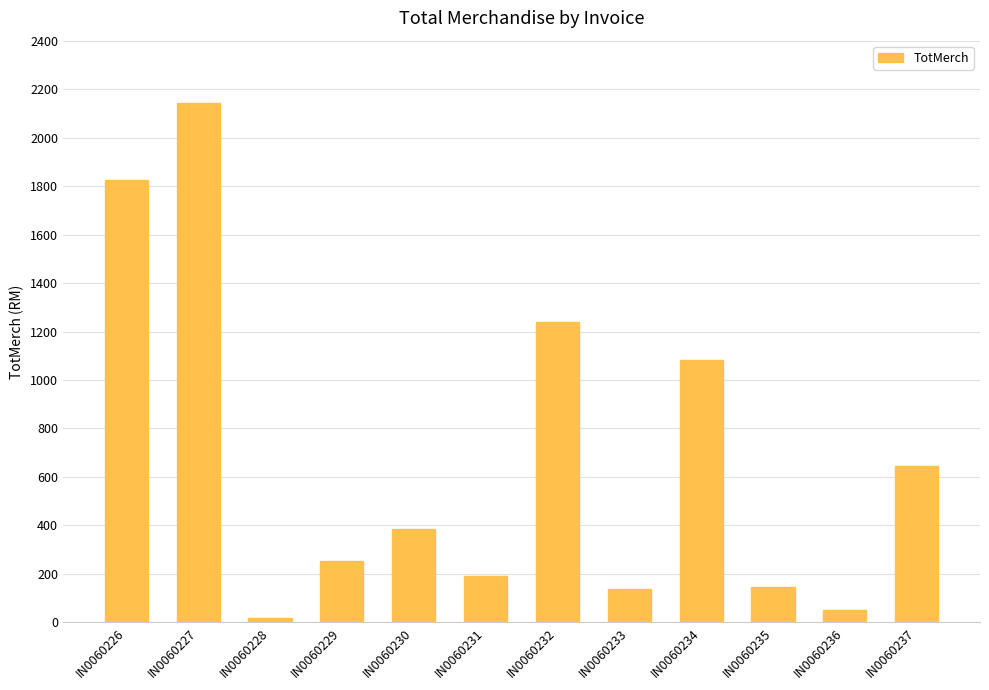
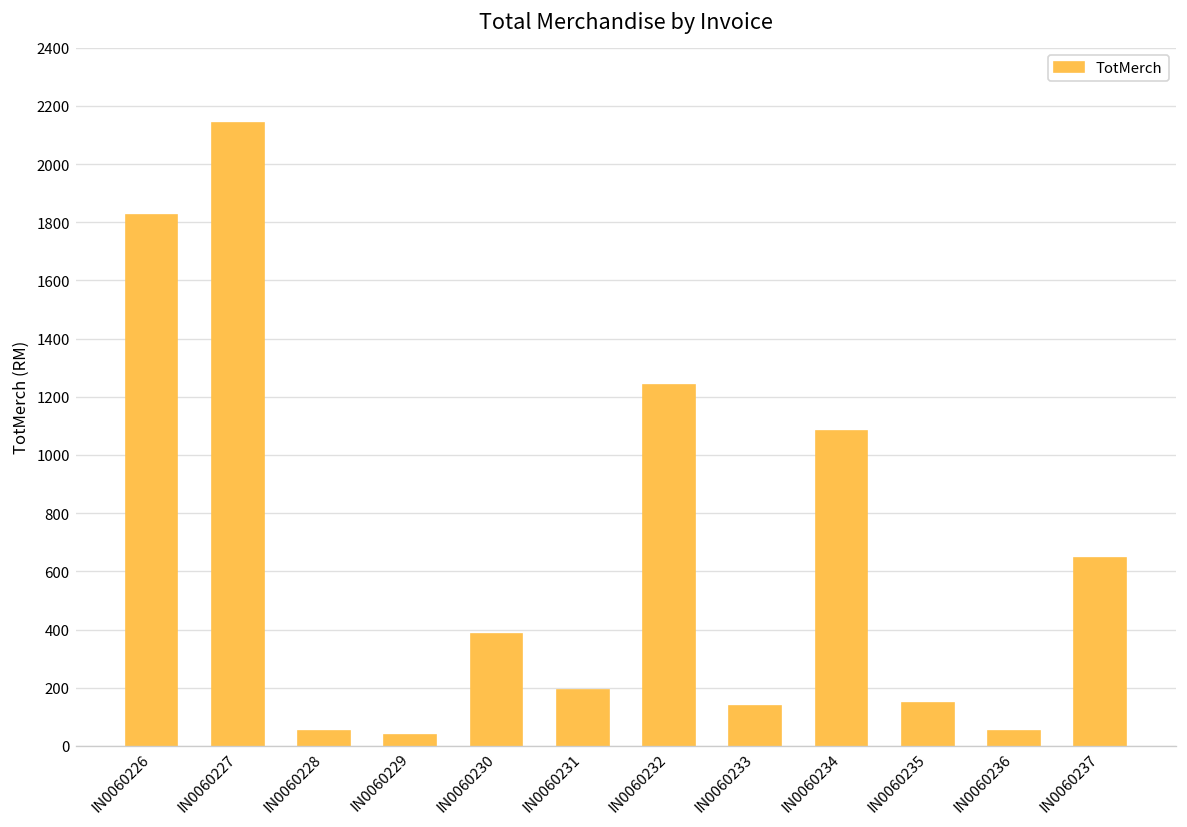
  {
    "IN0060226": 1820,
    "IN0060227": 2140,
-   "IN0060228": 20,
-   "IN0060229": 250,
+   "IN0060228": 50,
+   "IN0060229": 40,
    "IN0060230": 390,
    "IN0060231": 190,
    "IN0060232": 1240,
    "IN0060233": 140,
    "IN0060234": 1080,
    "IN0060235": 150,
    "IN0060236": 50,
    "IN0060237": 640
  }
